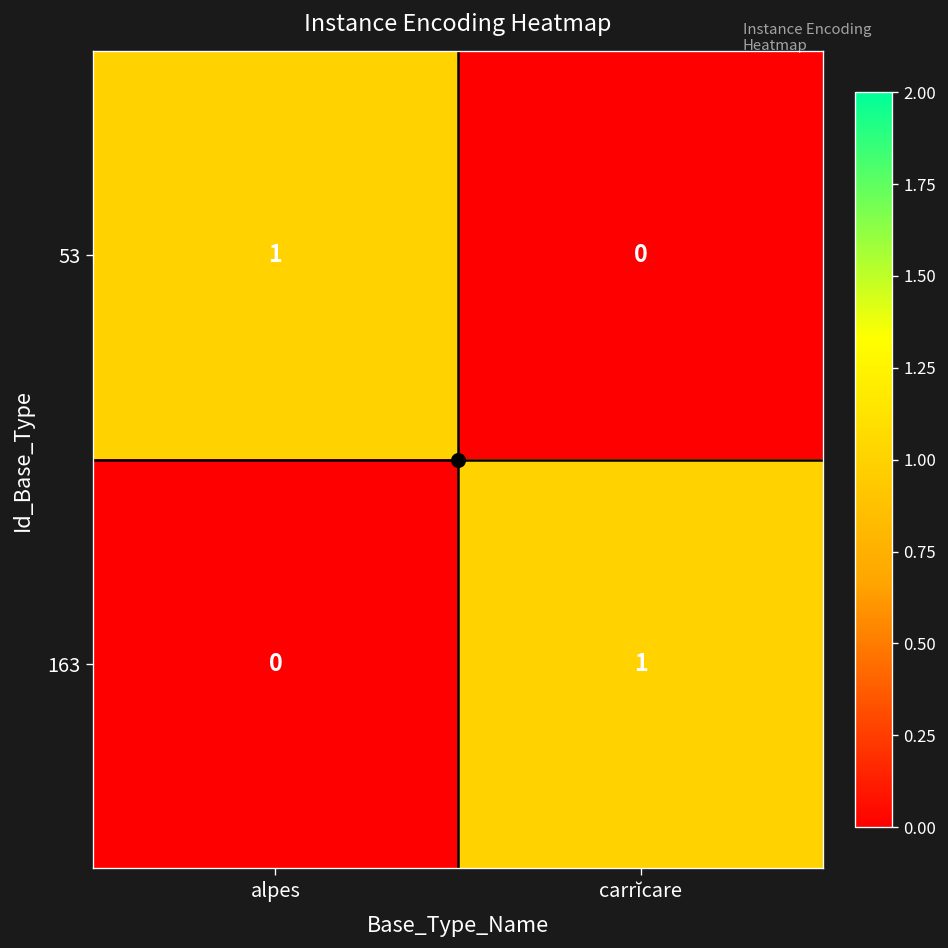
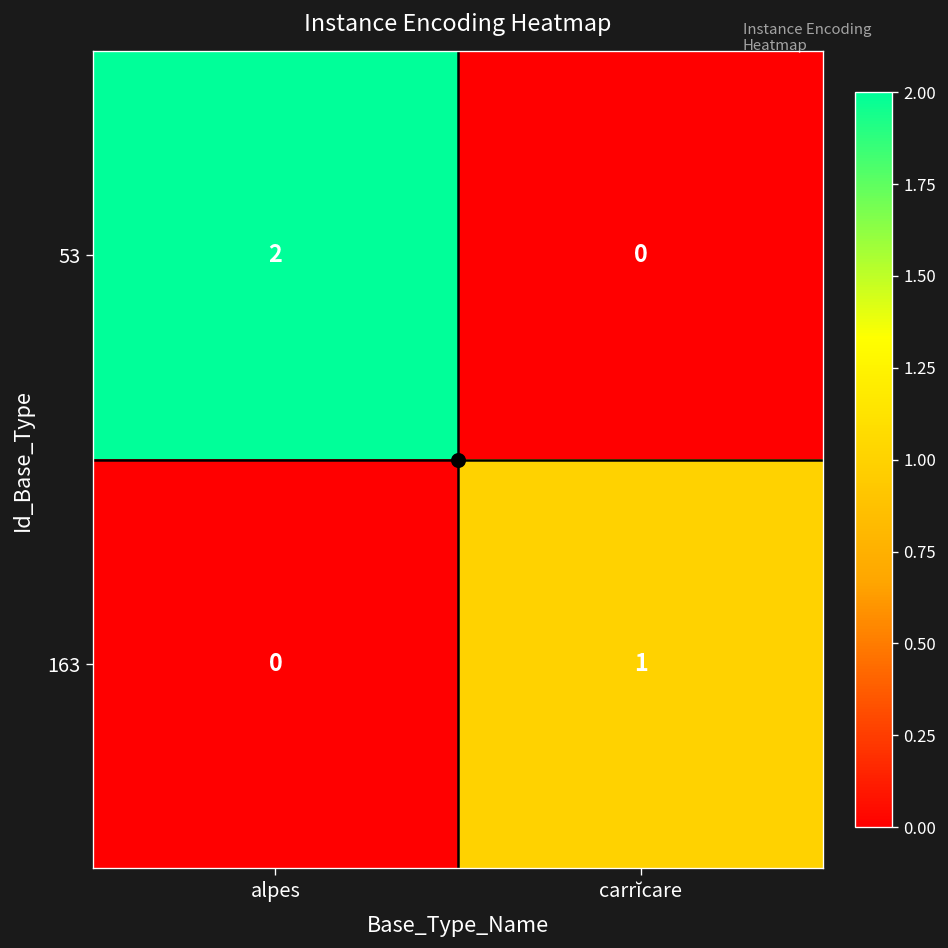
  {
    "53": {
-     "alpes": 1,
+     "alpes": 2,
      "carrĭcare": 0
    },
    "163": {
      "alpes": 0,
      "carrĭcare": 1
    }
  }
